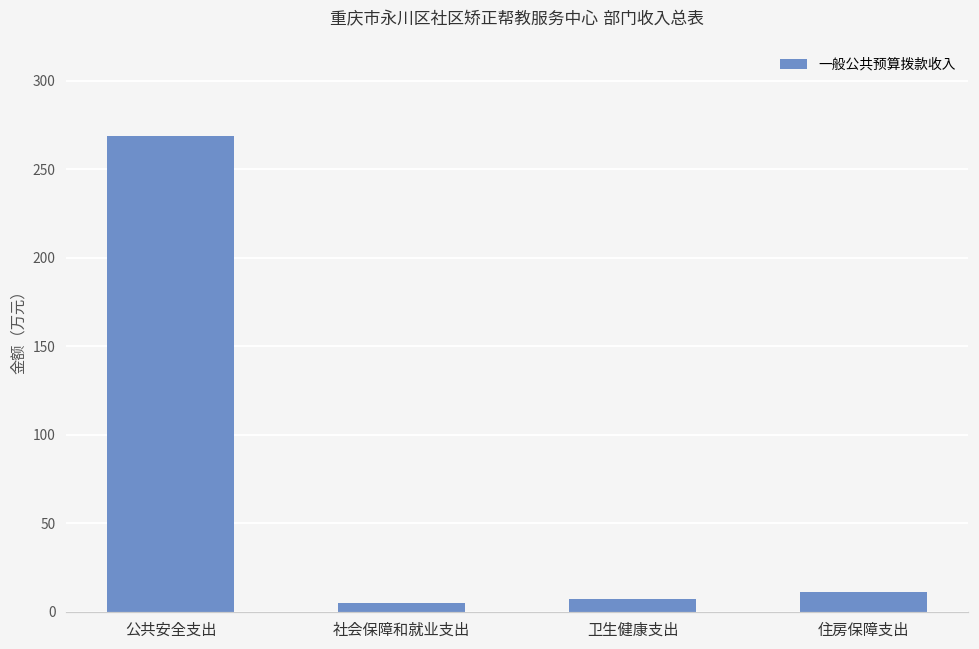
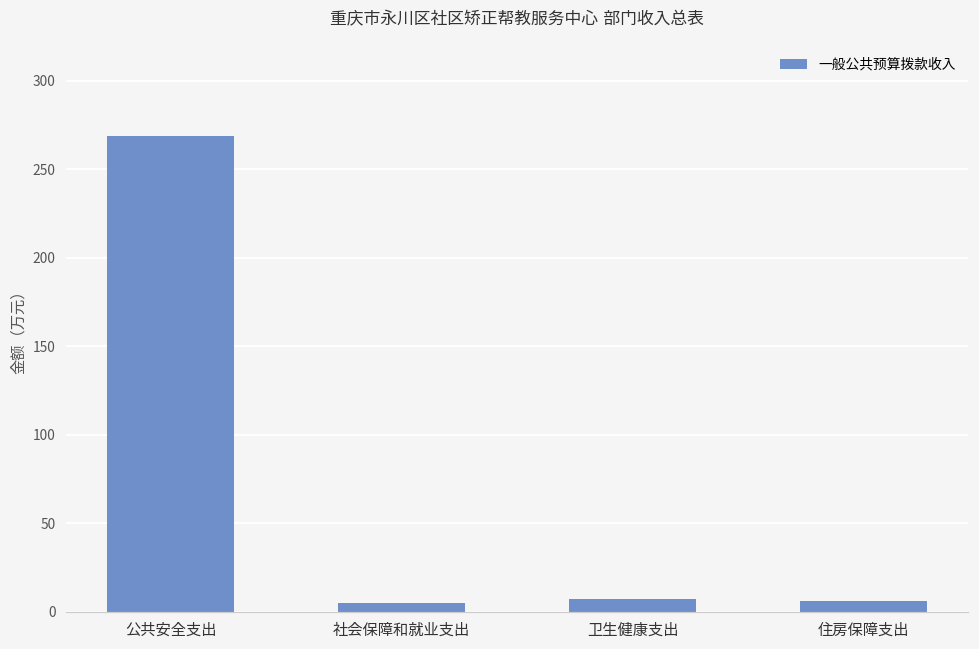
  {
    "公共安全支出": 269,
    "社会保障和就业支出": 5,
    "卫生健康支出": 7,
-   "住房保障支出": 11
+   "住房保障支出": 6
  }
